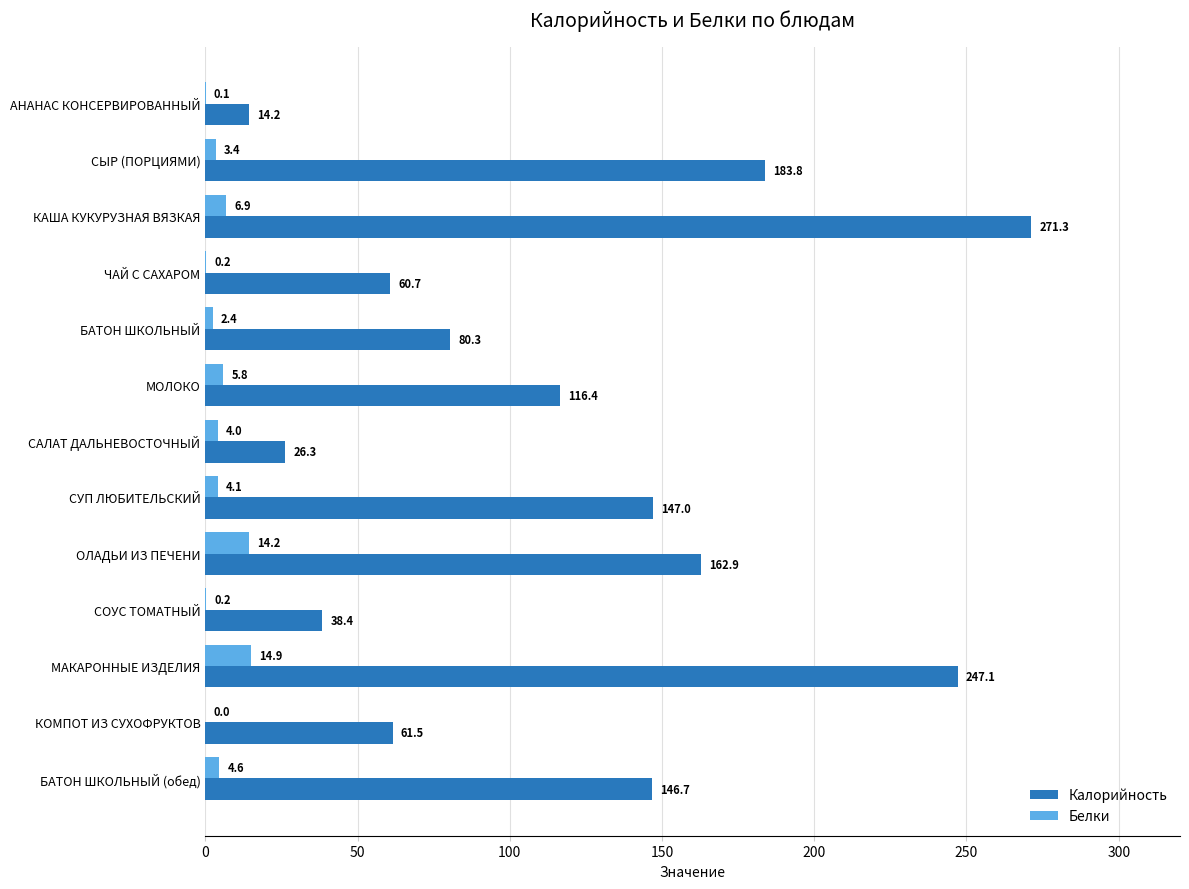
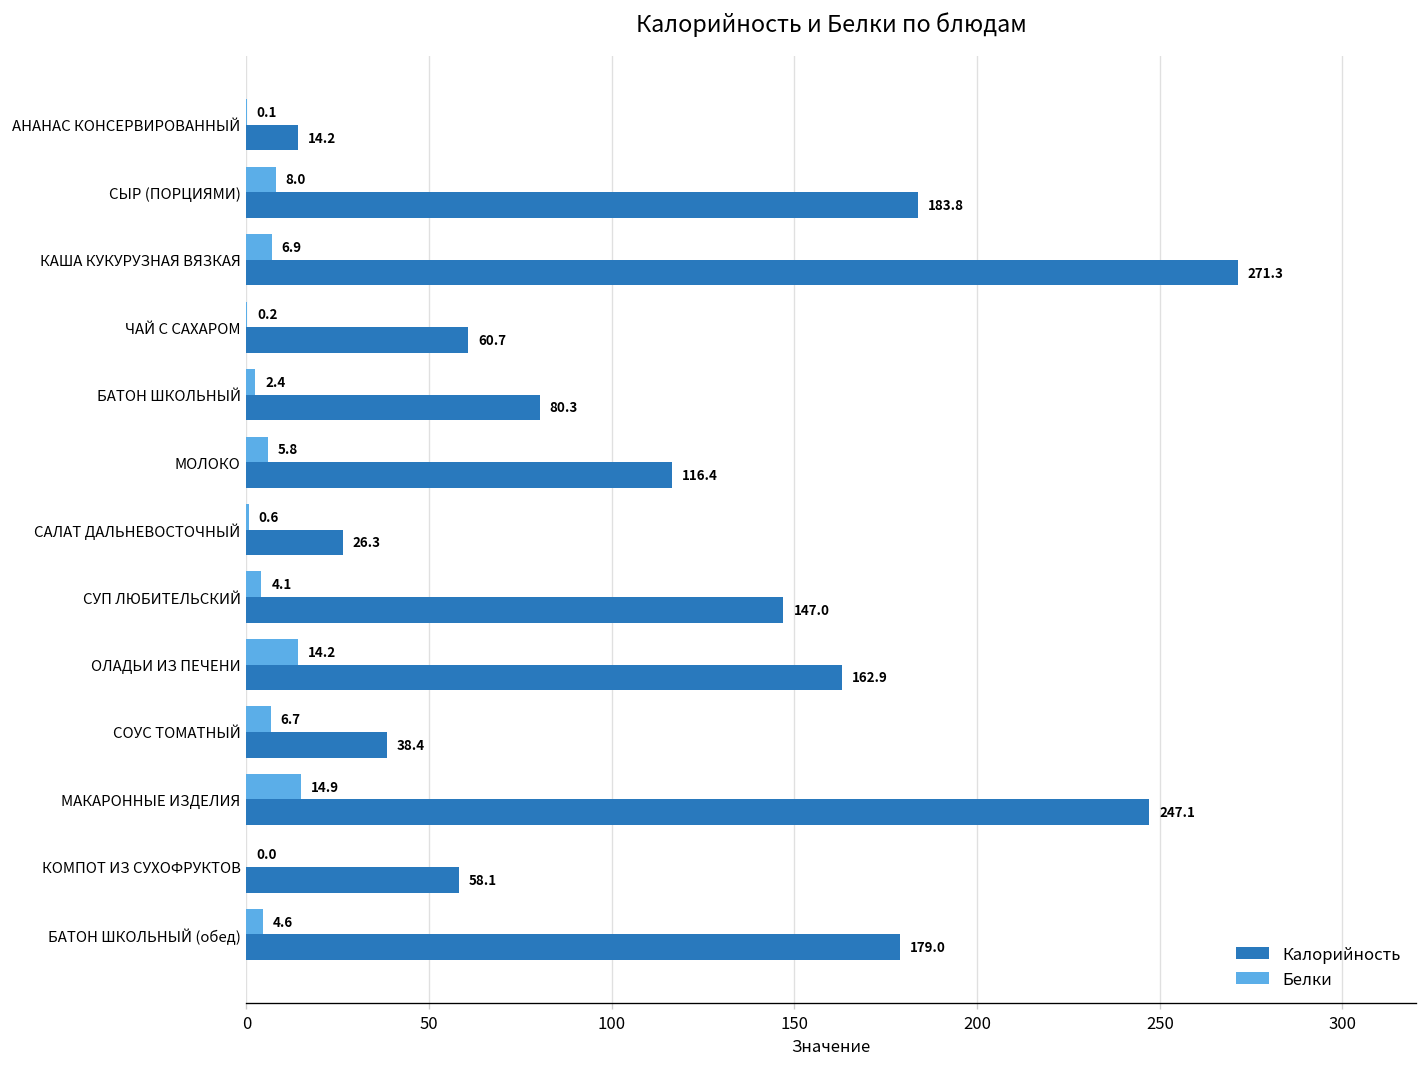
  {
    "Калорийность": {
      "АНАНАС КОНСЕРВИРОВАННЫЙ": 14.2,
      "СЫР (ПОРЦИЯМИ)": 183.8,
      "КАША КУКУРУЗНАЯ ВЯЗКАЯ": 271.3,
      "ЧАЙ С САХАРОМ": 60.7,
      "БАТОН ШКОЛЬНЫЙ": 80.3,
      "МОЛОКО": 116.4,
      "САЛАТ ДАЛЬНЕВОСТОЧНЫЙ": 26.3,
      "СУП ЛЮБИТЕЛЬСКИЙ": 147.0,
      "ОЛАДЬИ ИЗ ПЕЧЕНИ": 162.9,
      "СОУС ТОМАТНЫЙ": 38.4,
      "МАКАРОННЫЕ ИЗДЕЛИЯ": 247.1,
-     "КОМПОТ ИЗ СУХОФРУКТОВ": 61.5,
-     "БАТОН ШКОЛЬНЫЙ (обед)": 146.7
+     "КОМПОТ ИЗ СУХОФРУКТОВ": 58.1,
+     "БАТОН ШКОЛЬНЫЙ (обед)": 179.0
    },
    "Белки": {
      "АНАНАС КОНСЕРВИРОВАННЫЙ": 0.1,
-     "СЫР (ПОРЦИЯМИ)": 3.4,
+     "СЫР (ПОРЦИЯМИ)": 8.0,
      "КАША КУКУРУЗНАЯ ВЯЗКАЯ": 6.9,
      "ЧАЙ С САХАРОМ": 0.2,
      "БАТОН ШКОЛЬНЫЙ": 2.4,
      "МОЛОКО": 5.8,
-     "САЛАТ ДАЛЬНЕВОСТОЧНЫЙ": 4.0,
+     "САЛАТ ДАЛЬНЕВОСТОЧНЫЙ": 0.6,
      "СУП ЛЮБИТЕЛЬСКИЙ": 4.1,
      "ОЛАДЬИ ИЗ ПЕЧЕНИ": 14.2,
-     "СОУС ТОМАТНЫЙ": 0.2,
+     "СОУС ТОМАТНЫЙ": 6.7,
      "МАКАРОННЫЕ ИЗДЕЛИЯ": 14.9,
      "КОМПОТ ИЗ СУХОФРУКТОВ": 0.0,
      "БАТОН ШКОЛЬНЫЙ (обед)": 4.6
    }
  }
